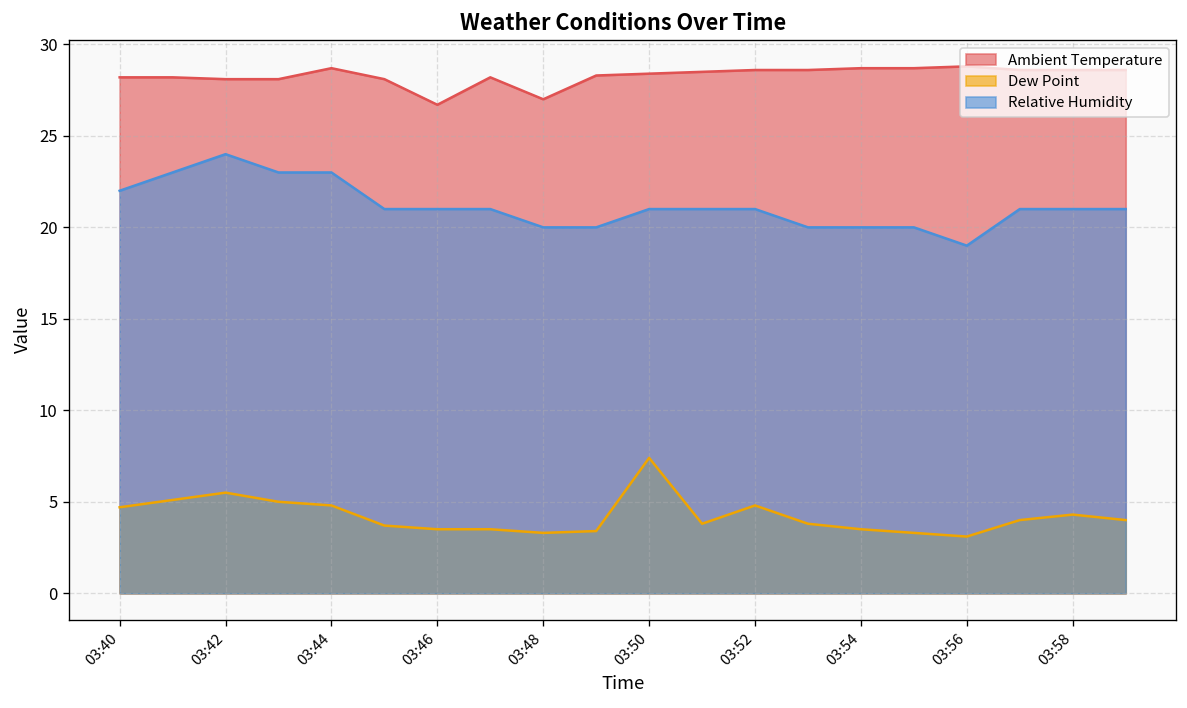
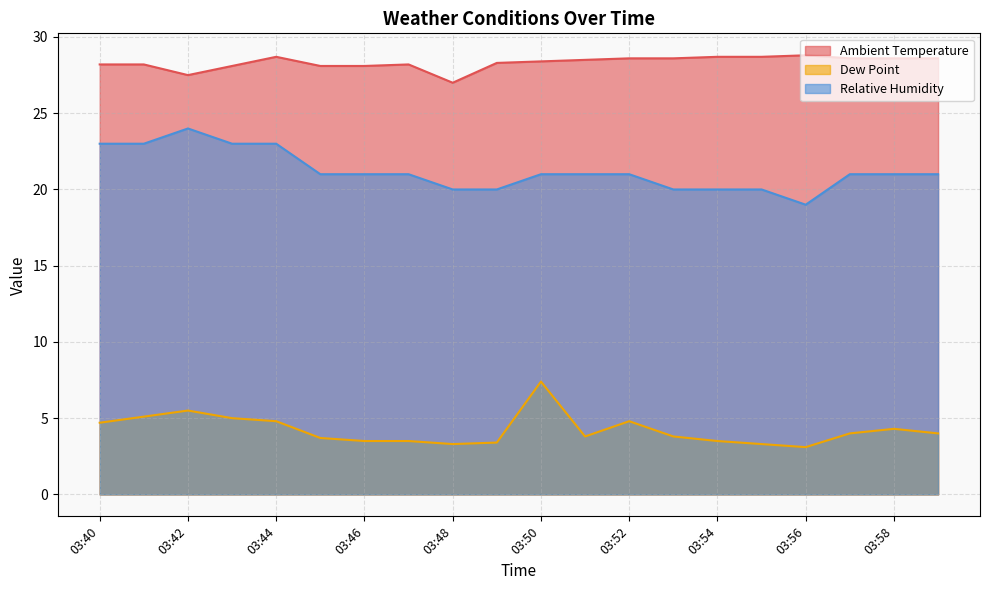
  {
    "Ambient Temperature": {
      "03:40": 28.2,
-     "03:42": 28.1,
+     "03:42": 27.5,
      "03:44": 28.7,
-     "03:46": 26.7,
+     "03:46": 28.1,
      "03:48": 27.0,
      "03:50": 28.4,
      "03:52": 28.6,
      "03:54": 28.7
    },
    "Dew Point": {
      "03:40": 4.7,
      "03:42": 5.5,
      "03:44": 4.8,
      "03:46": 3.5,
      "03:48": 3.3,
      "03:50": 7.4,
      "03:52": 4.8,
      "03:54": 3.5,
      "03:56": 3.1,
      "03:58": 4.3
    },
    "Relative Humidity": {
-     "03:40": 22,
+     "03:40": 23,
      "03:42": 24,
      "03:44": 23,
      "03:46": 21,
      "03:48": 20,
      "03:50": 21,
      "03:52": 21,
      "03:54": 20,
      "03:56": 19,
      "03:58": 21
    }
  }
